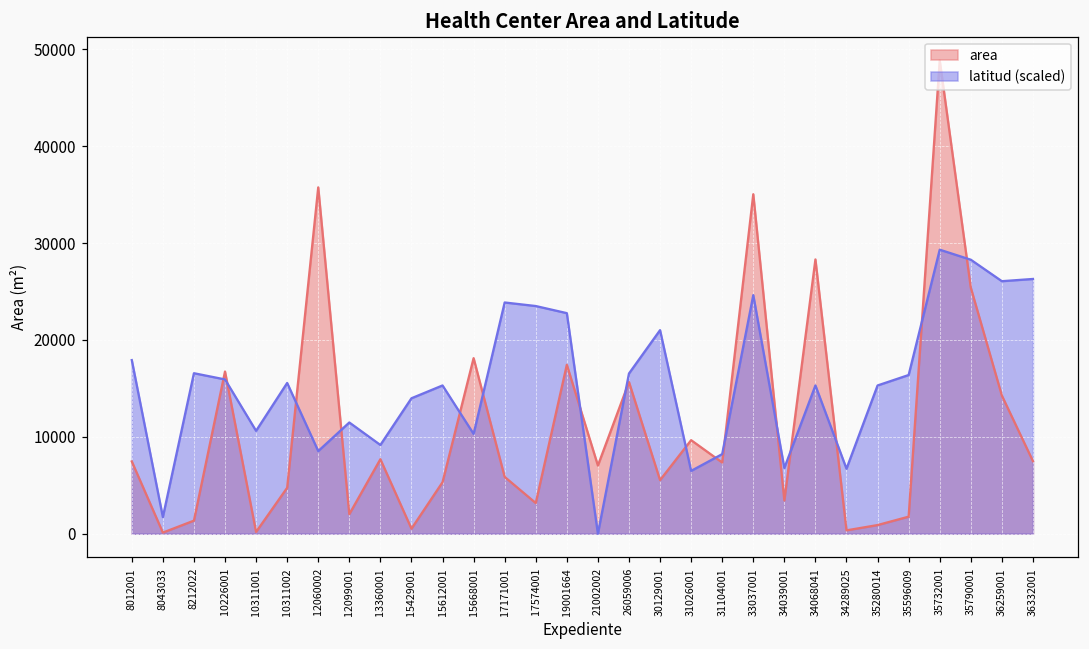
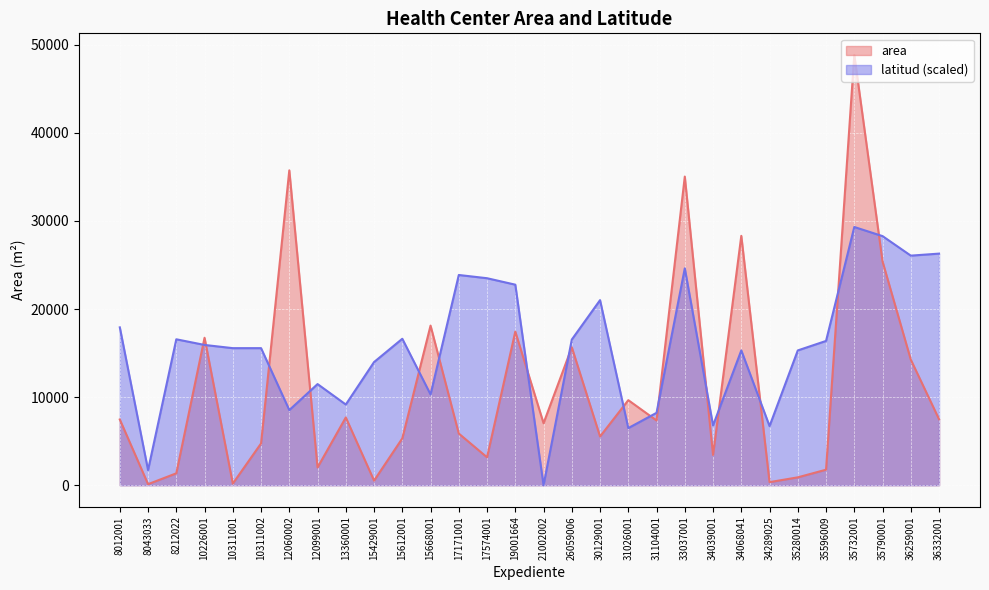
  {
    "area": {
      "8012001": 7000,
      "8043033": 0,
      "8212022": 1000,
      "10226001": 17000,
      "10311001": 0,
      "10311002": 5000,
      "12060002": 36000,
      "12099001": 2000,
      "13360001": 8000,
      "15429001": 1000,
      "15612001": 5000,
      "15668001": 18000,
      "17171001": 6000,
      "17574001": 3000,
      "19001664": 17000,
      "21002002": 7000,
      "26059006": 16000,
      "30129001": 6000,
      "31026001": 10000,
      "31104001": 7000,
      "33037001": 35000,
      "34039001": 3000,
      "34068041": 28000,
      "34289025": 0,
      "35280014": 1000,
      "35596009": 2000,
      "35790001": 25000,
      "36259001": 14000,
      "36332001": 7000
    },
    "latitud (scaled)": {
      "8012001": 18000,
      "8043033": 2000,
      "8212022": 17000,
      "10226001": 16000,
-     "10311001": 11000,
+     "10311001": 16000,
      "10311002": 16000,
      "12060002": 9000,
      "12099001": 11000,
      "13360001": 9000,
      "15429001": 14000,
-     "15612001": 15000,
+     "15612001": 17000,
      "15668001": 10000,
      "17171001": 24000,
      "17574001": 23000,
      "19001664": 23000,
      "21002002": 0,
      "26059006": 17000,
      "30129001": 21000,
      "31026001": 6000,
      "31104001": 8000,
      "33037001": 25000,
      "34039001": 7000,
      "34068041": 15000,
      "34289025": 7000,
      "35280014": 15000,
      "35596009": 16000,
      "35732001": 29000,
      "35790001": 28000,
      "36259001": 26000,
      "36332001": 26000
    }
  }
